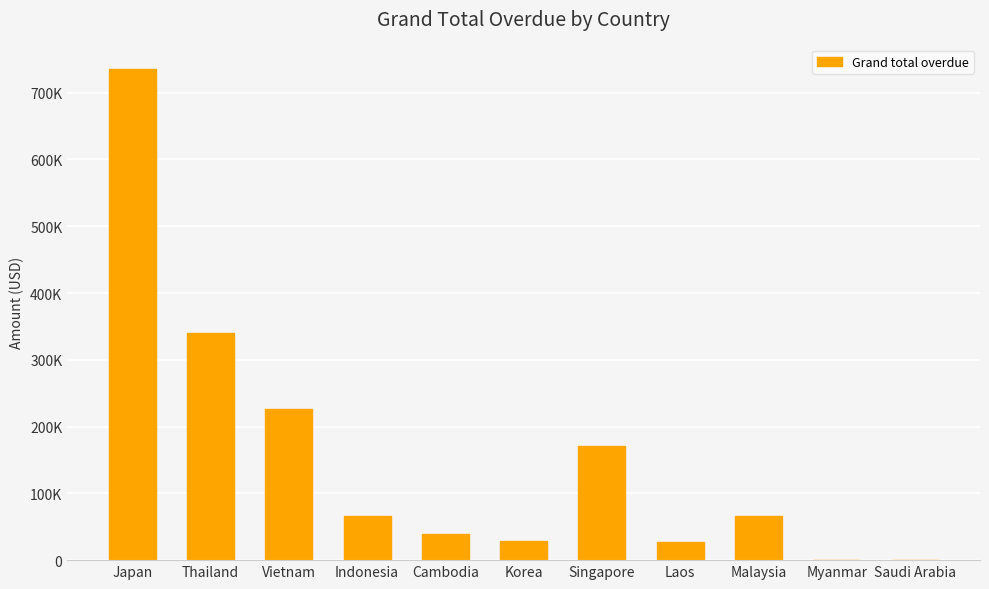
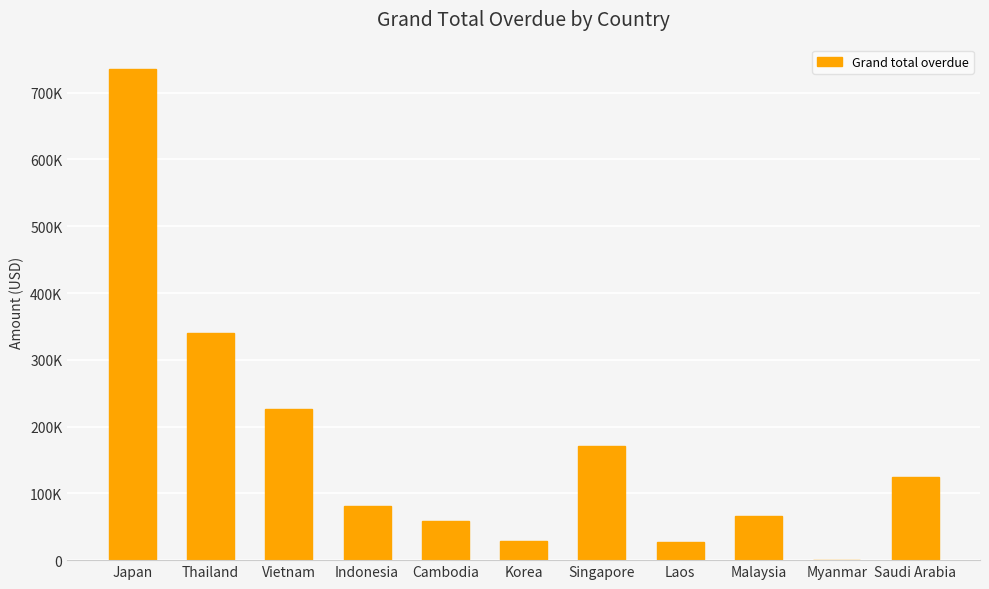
  {
    "Japan": 740000,
    "Thailand": 340000,
    "Vietnam": 230000,
-   "Indonesia": 70000,
-   "Cambodia": 40000,
+   "Indonesia": 80000,
+   "Cambodia": 60000,
    "Korea": 30000,
    "Singapore": 170000,
    "Laos": 30000,
    "Malaysia": 70000,
    "Myanmar": 0,
-   "Saudi Arabia": 0
+   "Saudi Arabia": 120000
  }
